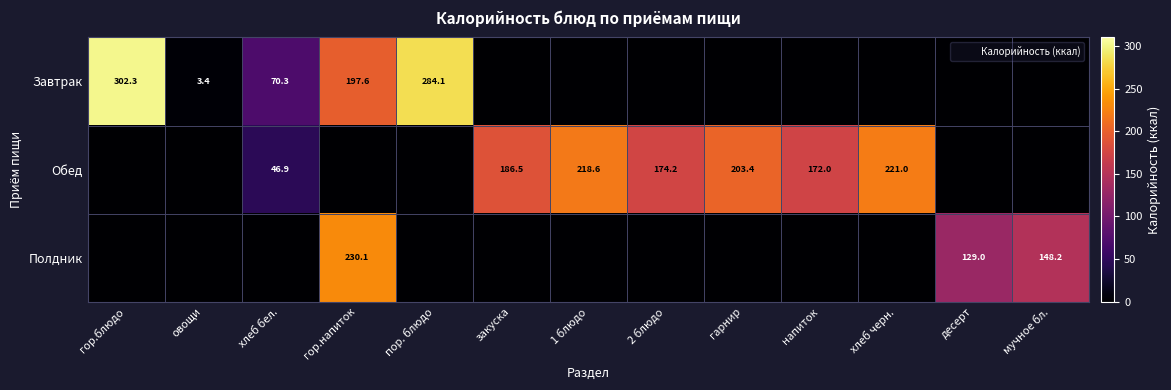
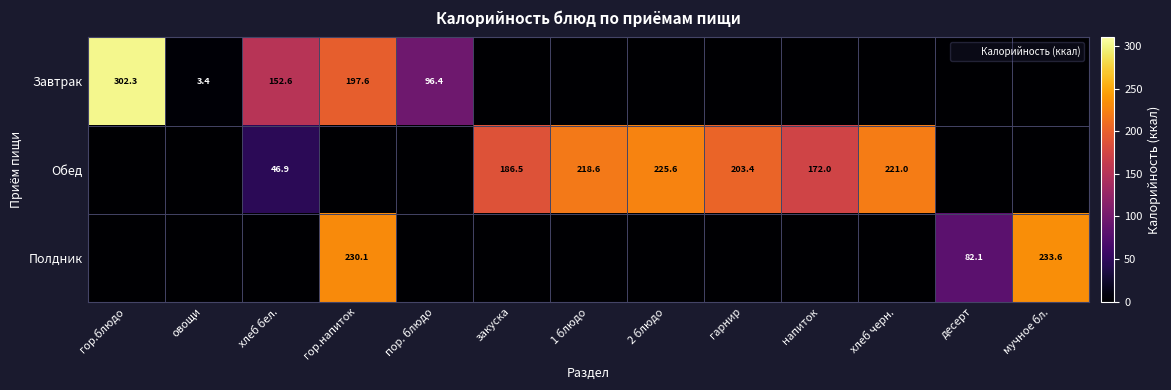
  {
    "Завтрак": {
      "гор.блюдо": 302.3,
      "овощи": 3.4,
-     "хлеб бел.": 70.3,
+     "хлеб бел.": 152.6,
      "гор.напиток": 197.6,
-     "пор. блюдо": 284.1
+     "пор. блюдо": 96.4
    },
    "Обед": {
      "хлеб бел.": 46.9,
      "закуска": 186.5,
      "1 блюдо": 218.6,
-     "2 блюдо": 174.2,
+     "2 блюдо": 225.6,
      "гарнир": 203.4,
      "напиток": 172.0,
      "хлеб черн.": 221.0
    },
    "Полдник": {
      "гор.напиток": 230.1,
-     "десерт": 129.0,
-     "мучное бл.": 148.2
+     "десерт": 82.1,
+     "мучное бл.": 233.6
    }
  }
